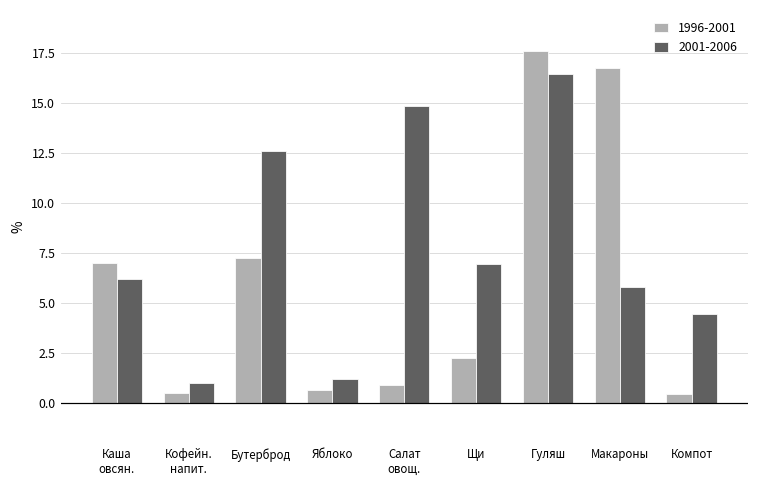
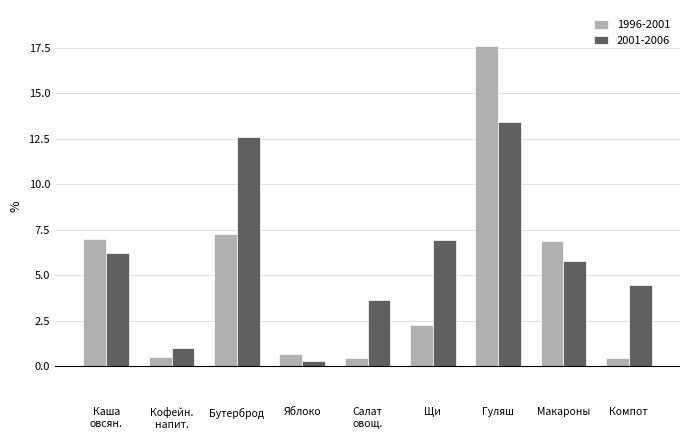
  {
    "1996-2001": {
      "Каша овсян.": 7.0,
      "Кофейн. напит.": 0.5,
      "Бутерброд": 7.3,
      "Яблоко": 0.7,
-     "Салат овощ.": 0.9,
+     "Салат овощ.": 0.4,
      "Щи": 2.3,
      "Гуляш": 17.6,
-     "Макароны": 16.7,
+     "Макароны": 6.9,
      "Компот": 0.4
    },
    "2001-2006": {
      "Каша овсян.": 6.2,
      "Кофейн. напит.": 1.0,
      "Бутерброд": 12.6,
-     "Яблоко": 1.2,
-     "Салат овощ.": 14.9,
+     "Яблоко": 0.3,
+     "Салат овощ.": 3.7,
      "Щи": 7.0,
-     "Гуляш": 16.5,
+     "Гуляш": 13.4,
      "Макароны": 5.8,
      "Компот": 4.4
    }
  }
